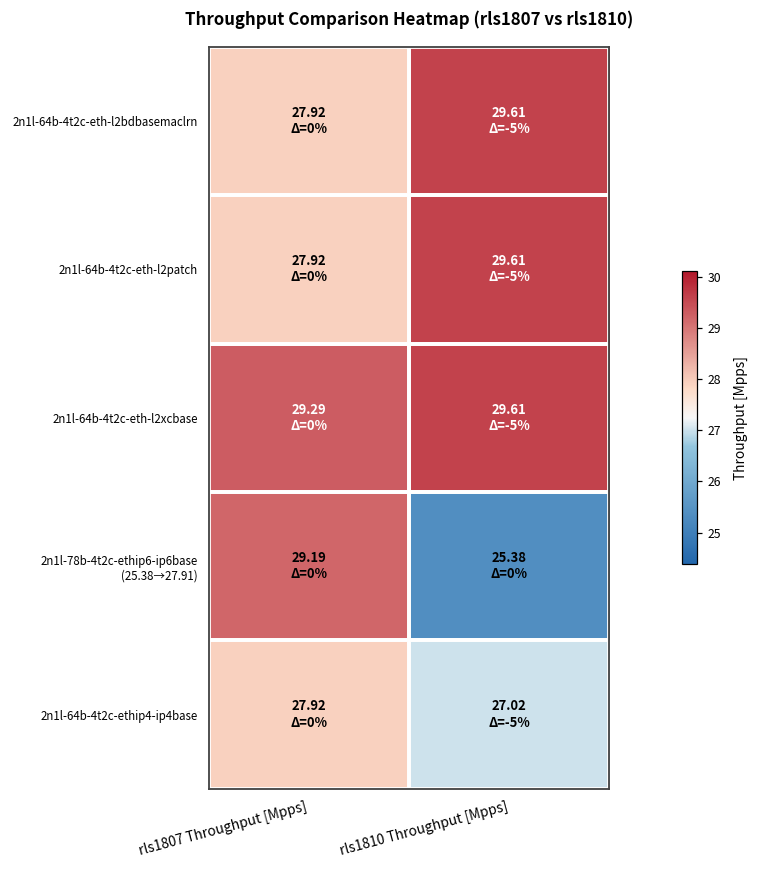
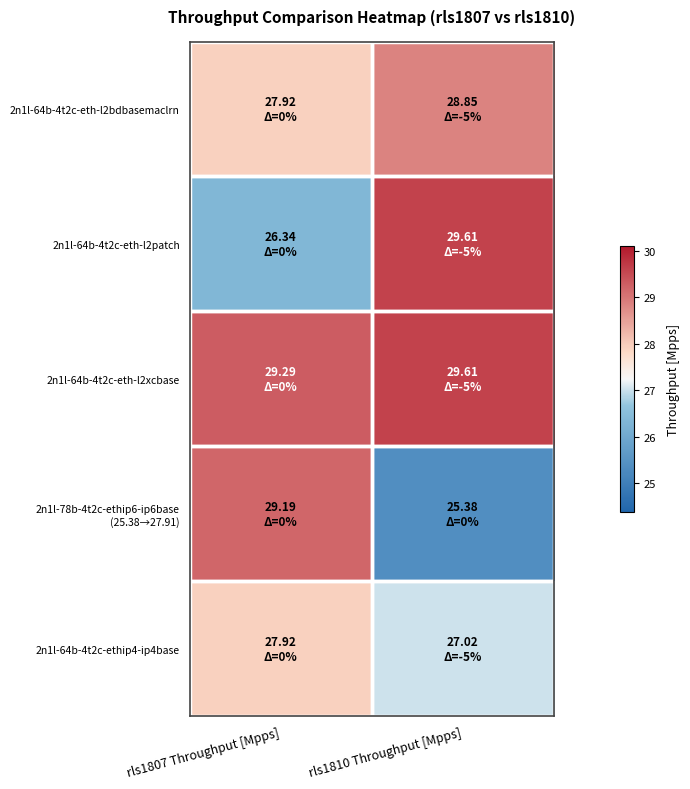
  {
    "2n1l-64b-4t2c-eth-l2bdbasemaclrn": {
-     "rls1810 Throughput [Mpps]": 29.61
+     "rls1810 Throughput [Mpps]": 28.85
    },
    "2n1l-64b-4t2c-eth-l2patch": {
-     "rls1807 Throughput [Mpps]": 27.92
+     "rls1807 Throughput [Mpps]": 26.34
    }
  }
